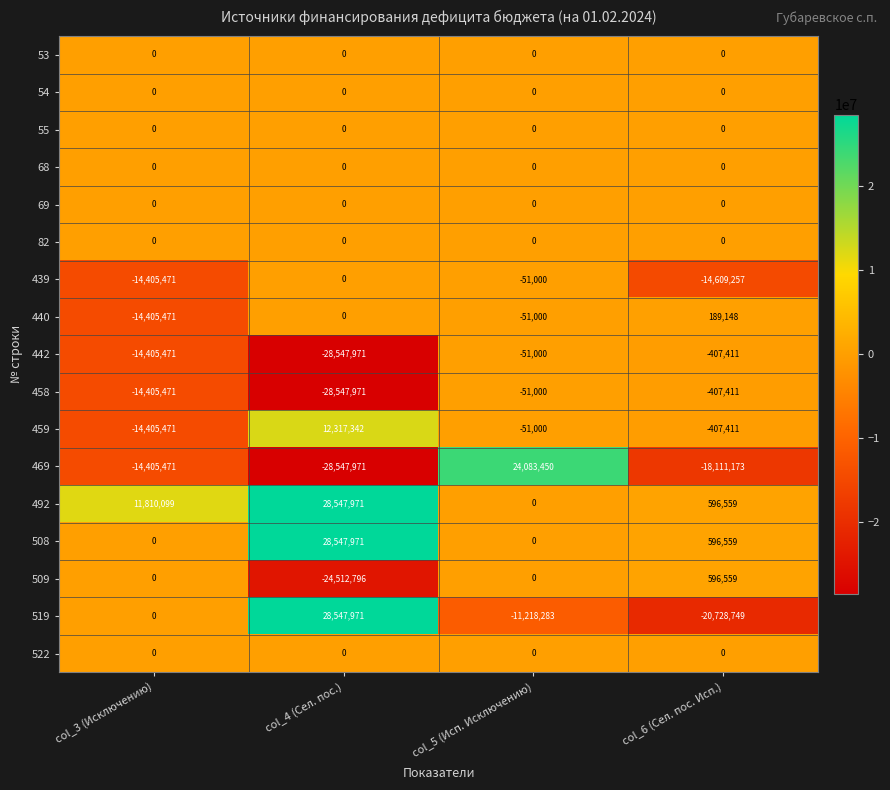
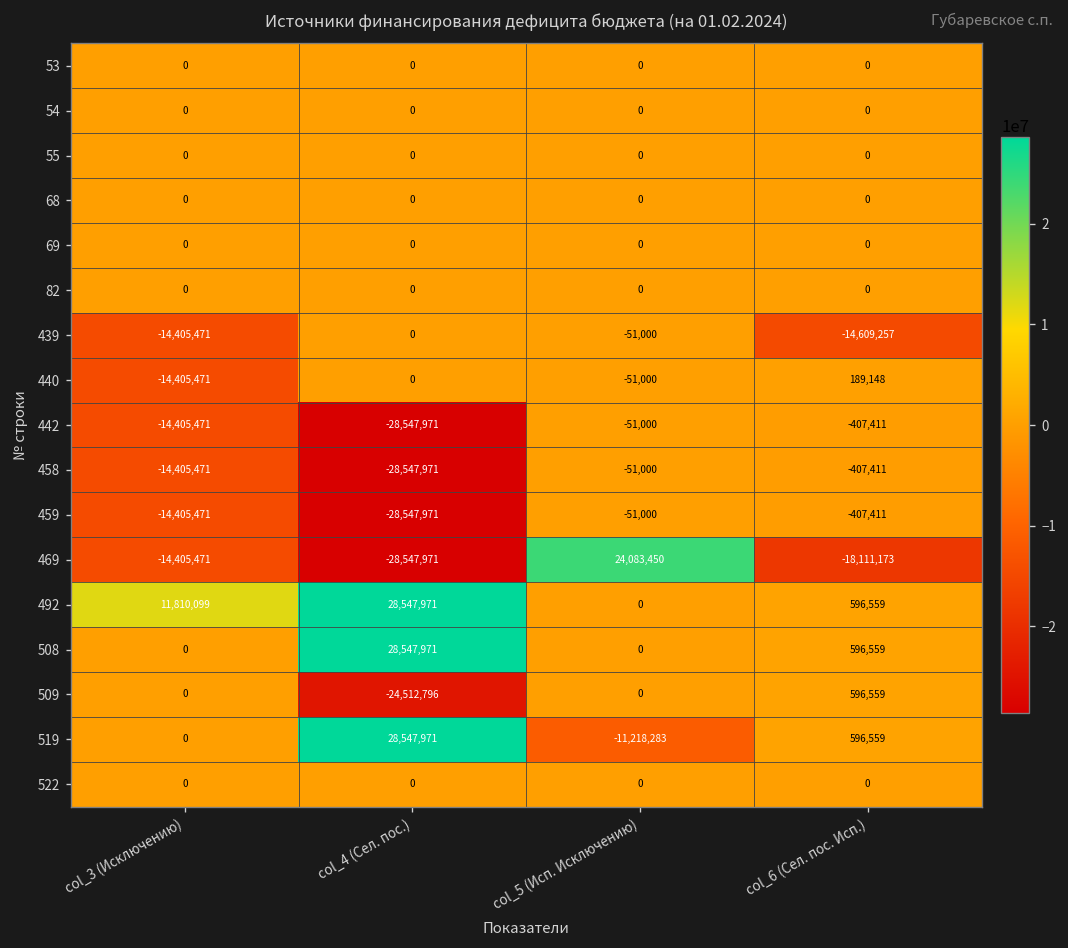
  {
    "53": {
      "col_3 (Исключению)": "0",
      "col_4 (Сел. пос.)": "0",
      "col_5 (Исп. Исключению)": "0",
      "col_6 (Сел. пос. Исп.)": "0"
    },
    "54": {
      "col_3 (Исключению)": "0",
      "col_4 (Сел. пос.)": "0",
      "col_5 (Исп. Исключению)": "0",
      "col_6 (Сел. пос. Исп.)": "0"
    },
    "55": {
      "col_3 (Исключению)": "0",
      "col_4 (Сел. пос.)": "0",
      "col_5 (Исп. Исключению)": "0",
      "col_6 (Сел. пос. Исп.)": "0"
    },
    "68": {
      "col_3 (Исключению)": "0",
      "col_4 (Сел. пос.)": "0",
      "col_5 (Исп. Исключению)": "0",
      "col_6 (Сел. пос. Исп.)": "0"
    },
    "69": {
      "col_3 (Исключению)": "0",
      "col_4 (Сел. пос.)": "0",
      "col_5 (Исп. Исключению)": "0",
      "col_6 (Сел. пос. Исп.)": "0"
    },
    "82": {
      "col_3 (Исключению)": "0",
      "col_4 (Сел. пос.)": "0",
      "col_5 (Исп. Исключению)": "0",
      "col_6 (Сел. пос. Исп.)": "0"
    },
    "439": {
      "col_3 (Исключению)": "-14,405,471",
      "col_4 (Сел. пос.)": "0",
      "col_5 (Исп. Исключению)": "-51,000",
      "col_6 (Сел. пос. Исп.)": "-14,609,257"
    },
    "440": {
      "col_3 (Исключению)": "-14,405,471",
      "col_4 (Сел. пос.)": "0",
      "col_5 (Исп. Исключению)": "-51,000",
      "col_6 (Сел. пос. Исп.)": "189,148"
    },
    "442": {
      "col_3 (Исключению)": "-14,405,471",
      "col_4 (Сел. пос.)": "-28,547,971",
      "col_5 (Исп. Исключению)": "-51,000",
      "col_6 (Сел. пос. Исп.)": "-407,411"
    },
    "458": {
      "col_3 (Исключению)": "-14,405,471",
      "col_4 (Сел. пос.)": "-28,547,971",
      "col_5 (Исп. Исключению)": "-51,000",
      "col_6 (Сел. пос. Исп.)": "-407,411"
    },
    "459": {
      "col_3 (Исключению)": "-14,405,471",
-     "col_4 (Сел. пос.)": "12,317,342",
+     "col_4 (Сел. пос.)": "-28,547,971",
      "col_5 (Исп. Исключению)": "-51,000",
      "col_6 (Сел. пос. Исп.)": "-407,411"
    },
    "469": {
      "col_3 (Исключению)": "-14,405,471",
      "col_4 (Сел. пос.)": "-28,547,971",
      "col_5 (Исп. Исключению)": "24,083,450",
      "col_6 (Сел. пос. Исп.)": "-18,111,173"
    },
    "492": {
      "col_3 (Исключению)": "11,810,099",
      "col_4 (Сел. пос.)": "28,547,971",
      "col_5 (Исп. Исключению)": "0",
      "col_6 (Сел. пос. Исп.)": "596,559"
    },
    "508": {
      "col_3 (Исключению)": "0",
      "col_4 (Сел. пос.)": "28,547,971",
      "col_5 (Исп. Исключению)": "0",
      "col_6 (Сел. пос. Исп.)": "596,559"
    },
    "509": {
      "col_3 (Исключению)": "0",
      "col_4 (Сел. пос.)": "-24,512,796",
      "col_5 (Исп. Исключению)": "0",
      "col_6 (Сел. пос. Исп.)": "596,559"
    },
    "519": {
      "col_3 (Исключению)": "0",
      "col_4 (Сел. пос.)": "28,547,971",
      "col_5 (Исп. Исключению)": "-11,218,283",
-     "col_6 (Сел. пос. Исп.)": "-20,728,749"
+     "col_6 (Сел. пос. Исп.)": "596,559"
    },
    "522": {
      "col_3 (Исключению)": "0",
      "col_4 (Сел. пос.)": "0",
      "col_5 (Исп. Исключению)": "0",
      "col_6 (Сел. пос. Исп.)": "0"
    }
  }
